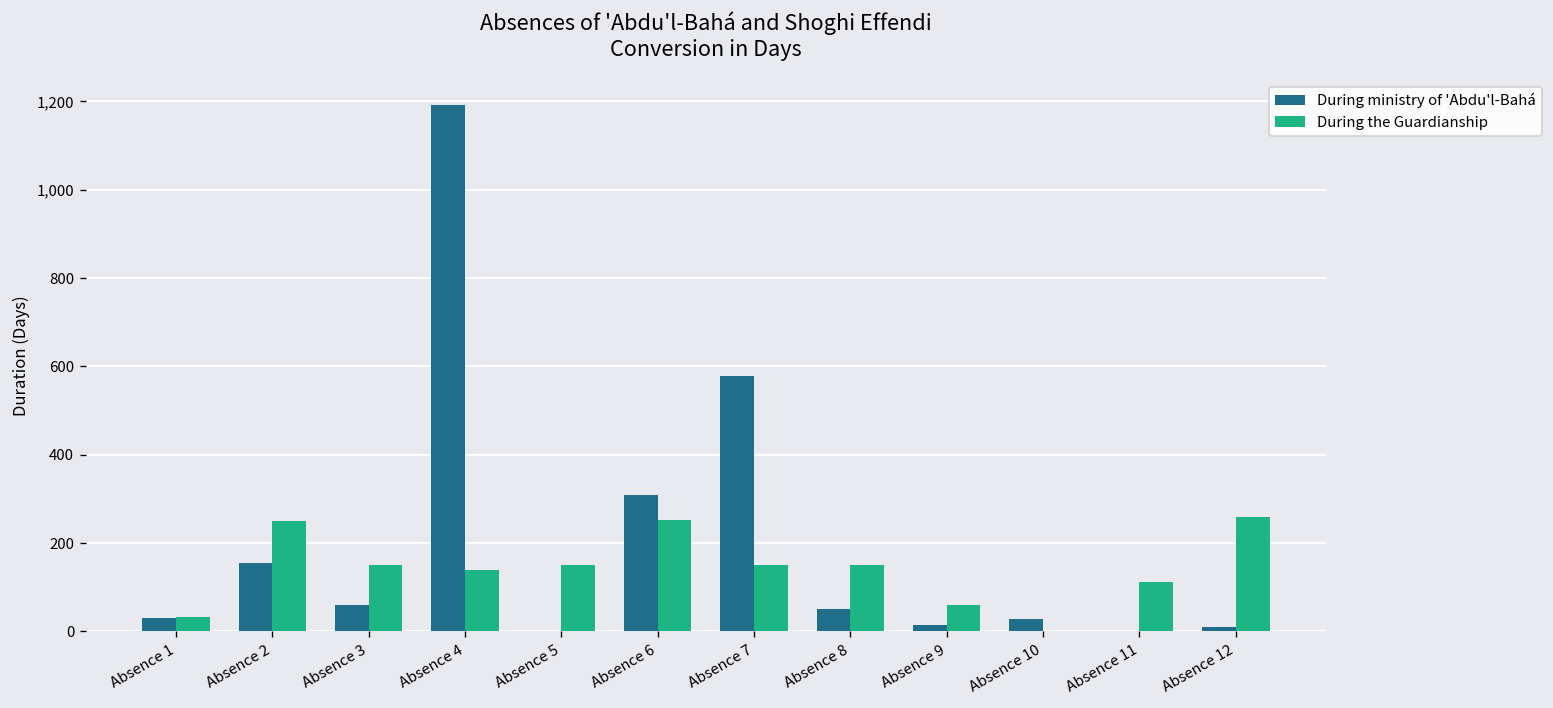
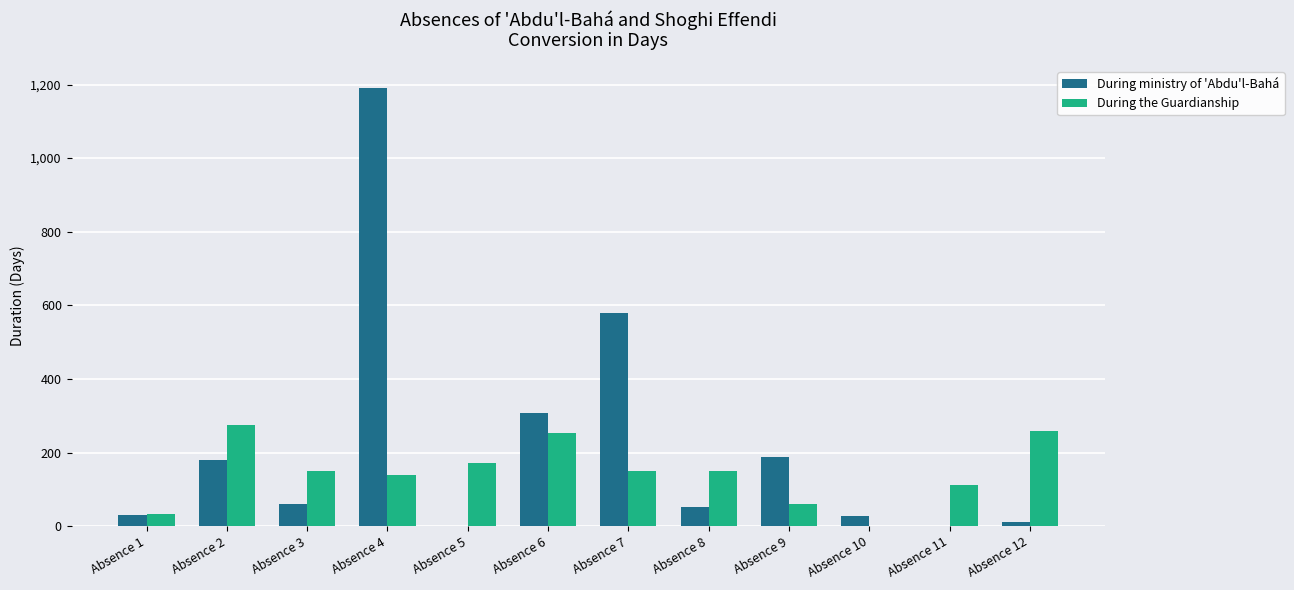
  {
    "During ministry of 'Abdu'l-Bahá": {
      "Absence 1": "30",
-     "Absence 2": "160",
+     "Absence 2": "180",
      "Absence 3": "60",
      "Absence 4": "1,190",
      "Absence 6": "310",
      "Absence 7": "580",
      "Absence 8": "50",
-     "Absence 9": "20",
+     "Absence 9": "190",
      "Absence 10": "30",
      "Absence 12": "10"
    },
    "During the Guardianship": {
      "Absence 1": "30",
-     "Absence 2": "250",
+     "Absence 2": "280",
      "Absence 3": "150",
      "Absence 4": "140",
-     "Absence 5": "150",
+     "Absence 5": "170",
      "Absence 6": "250",
      "Absence 7": "150",
      "Absence 8": "150",
      "Absence 9": "60",
      "Absence 10": "0",
      "Absence 11": "110",
      "Absence 12": "260"
    }
  }
